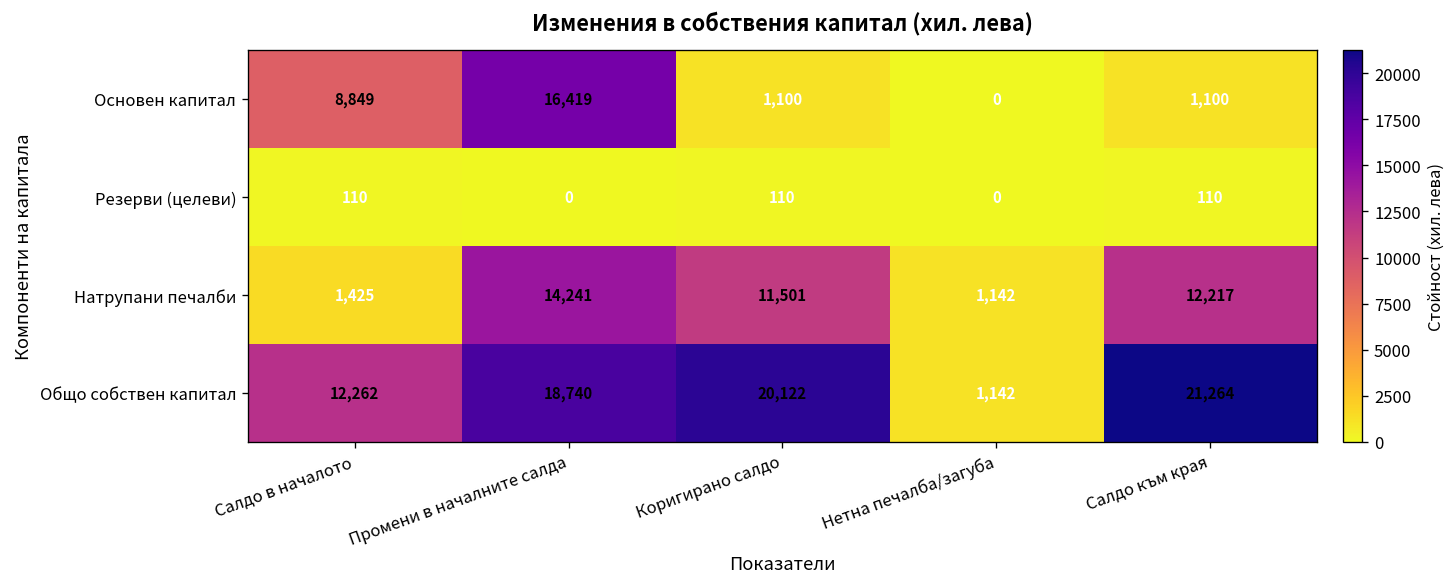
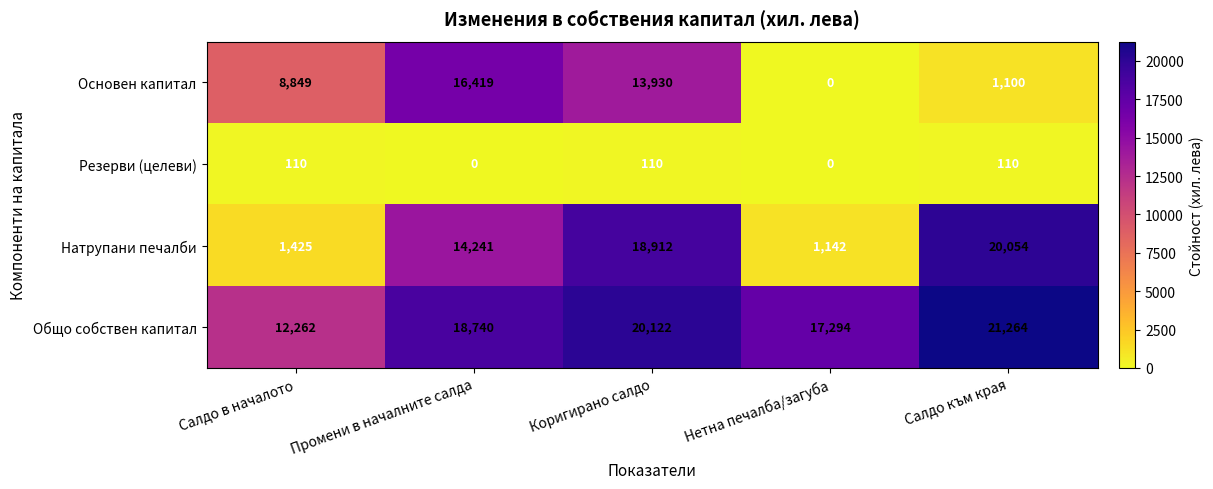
  {
    "Основен капитал": {
      "Салдо в началото": "8,849",
      "Промени в началните салда": "16,419",
-     "Коригирано салдо": "1,100",
+     "Коригирано салдо": "13,930",
      "Нетна печалба/загуба": "0",
      "Салдо към края": "1,100"
    },
    "Резерви (целеви)": {
      "Салдо в началото": "110",
      "Промени в началните салда": "0",
      "Коригирано салдо": "110",
      "Нетна печалба/загуба": "0",
      "Салдо към края": "110"
    },
    "Натрупани печалби": {
      "Салдо в началото": "1,425",
      "Промени в началните салда": "14,241",
-     "Коригирано салдо": "11,501",
+     "Коригирано салдо": "18,912",
      "Нетна печалба/загуба": "1,142",
-     "Салдо към края": "12,217"
+     "Салдо към края": "20,054"
    },
    "Общо собствен капитал": {
      "Салдо в началото": "12,262",
      "Промени в началните салда": "18,740",
      "Коригирано салдо": "20,122",
-     "Нетна печалба/загуба": "1,142",
+     "Нетна печалба/загуба": "17,294",
      "Салдо към края": "21,264"
    }
  }
